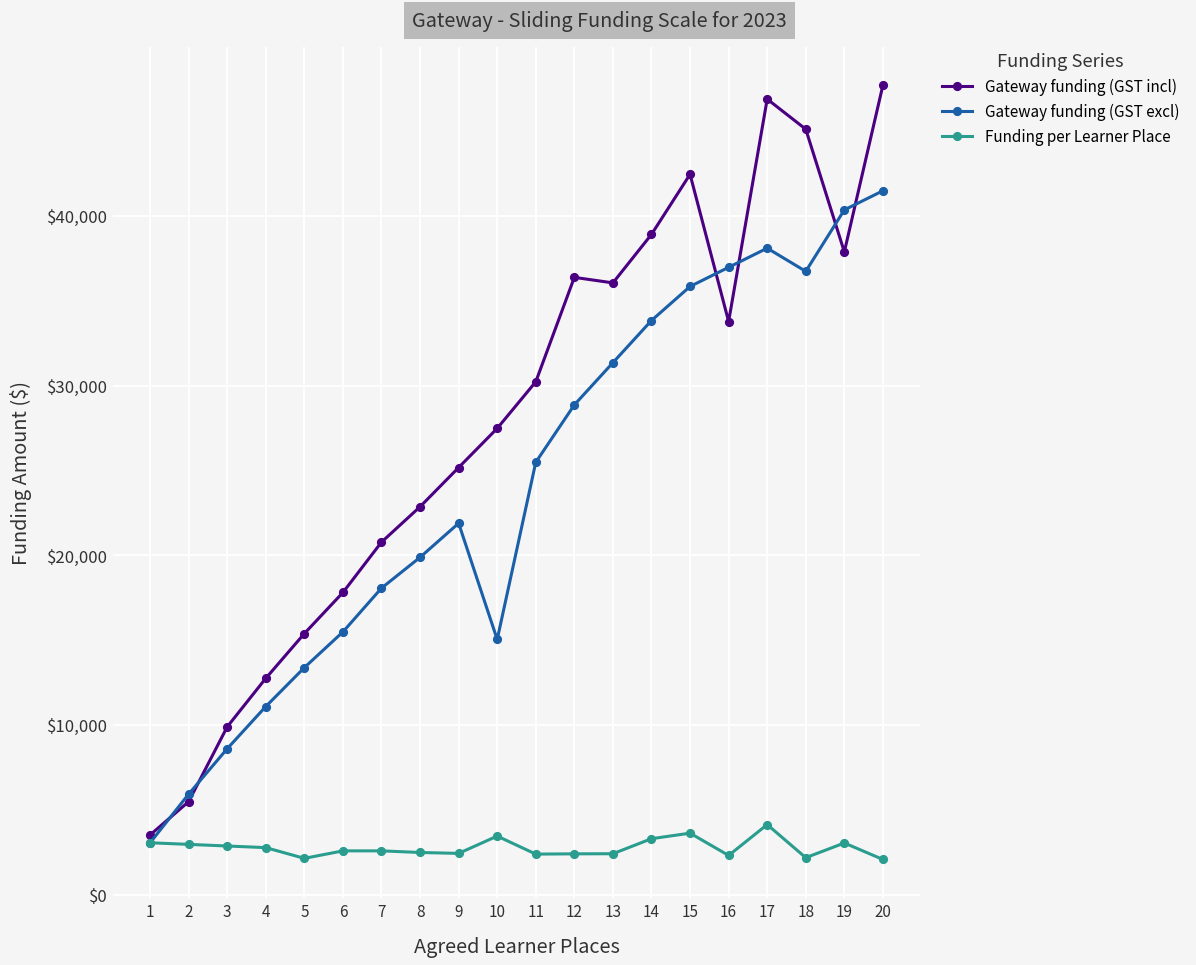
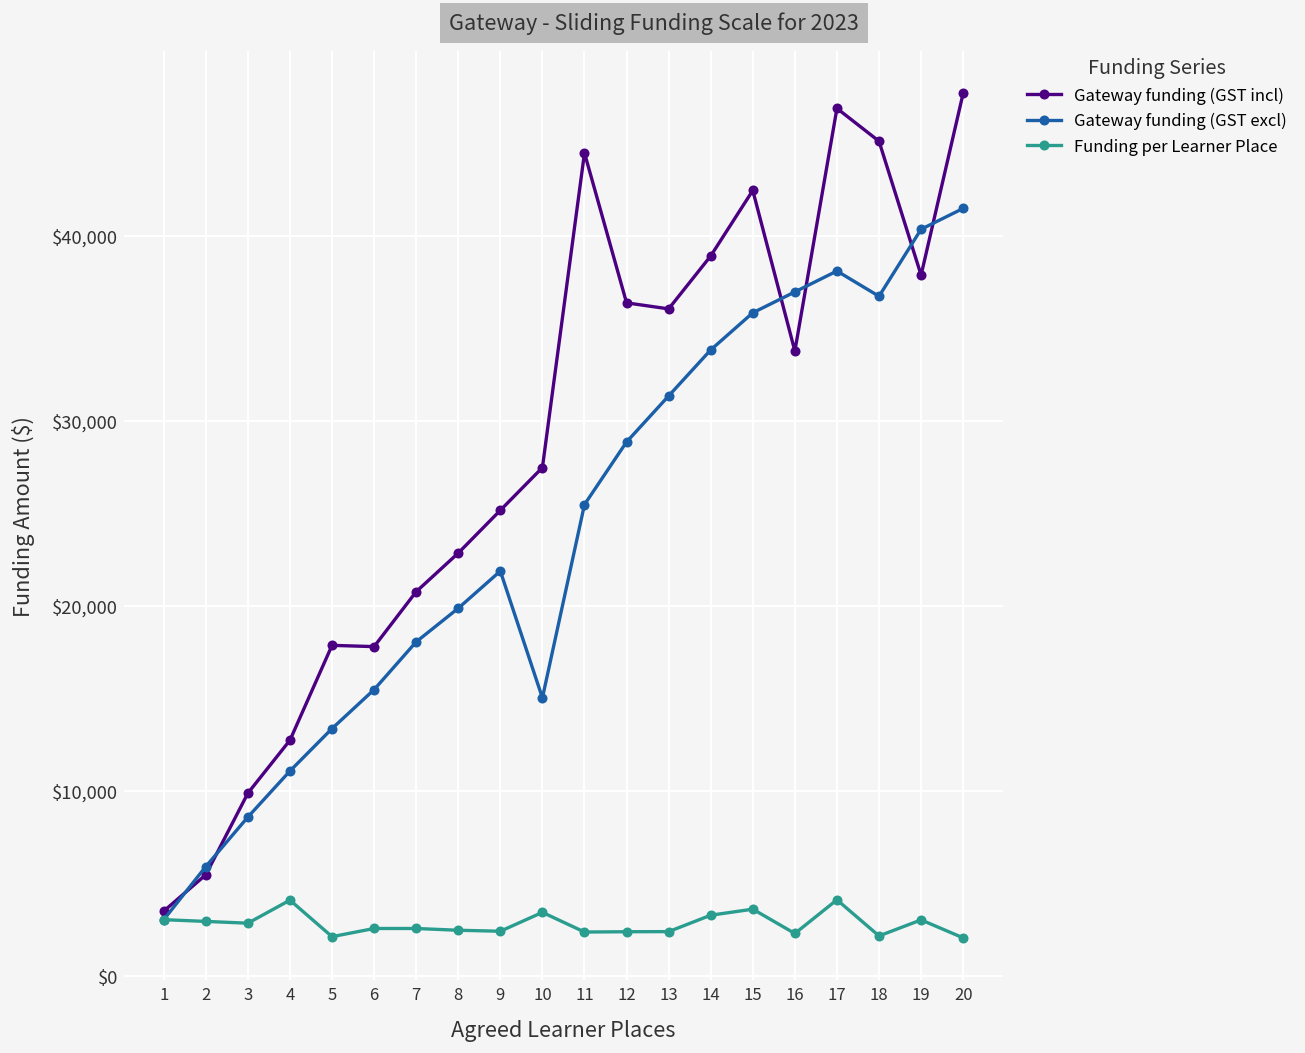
  {
    "Gateway funding (GST incl)": {
      "1": "$3,500",
      "2": "$5,500",
      "3": "$9,900",
      "4": "$12,800",
-     "5": "$15,400",
+     "5": "$17,900",
      "6": "$17,800",
      "7": "$20,800",
      "8": "$22,900",
      "9": "$25,200",
      "10": "$27,500",
-     "11": "$30,200",
+     "11": "$44,500",
      "12": "$36,400",
      "13": "$36,100",
      "14": "$38,900",
      "15": "$42,500",
      "16": "$33,800",
      "17": "$46,900",
      "18": "$45,100",
      "19": "$37,900",
      "20": "$47,700"
    },
    "Gateway funding (GST excl)": {
      "2": "$5,900",
      "3": "$8,600",
      "4": "$11,100",
      "5": "$13,400",
      "6": "$15,500",
      "7": "$18,100",
      "8": "$19,900",
      "9": "$21,900",
      "10": "$15,000",
      "11": "$25,500",
      "12": "$28,900",
      "13": "$31,400",
      "14": "$33,800",
      "15": "$35,800",
      "16": "$37,000",
      "17": "$38,100",
      "18": "$36,700",
      "19": "$40,400",
      "20": "$41,500"
    },
    "Funding per Learner Place": {
      "2": "$3,000",
      "3": "$2,900",
-     "4": "$2,800",
+     "4": "$4,100",
      "5": "$2,100",
      "6": "$2,600",
      "7": "$2,600",
      "8": "$2,500",
      "9": "$2,400",
      "10": "$3,500",
      "11": "$2,400",
      "12": "$2,400",
      "13": "$2,400",
      "14": "$3,300",
      "15": "$3,600",
      "16": "$2,300",
      "17": "$4,100",
      "18": "$2,200",
      "19": "$3,000",
      "20": "$2,100"
    }
  }
